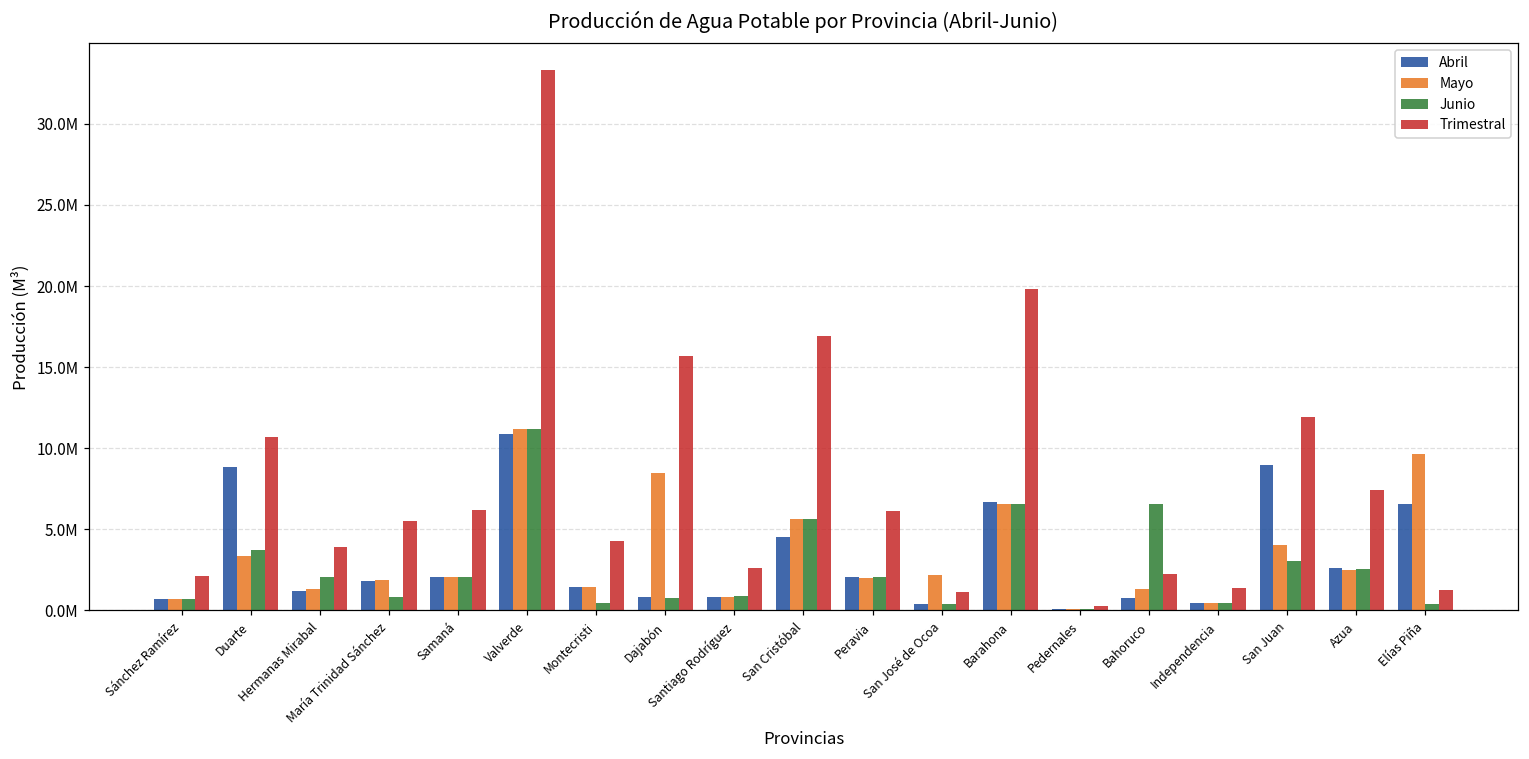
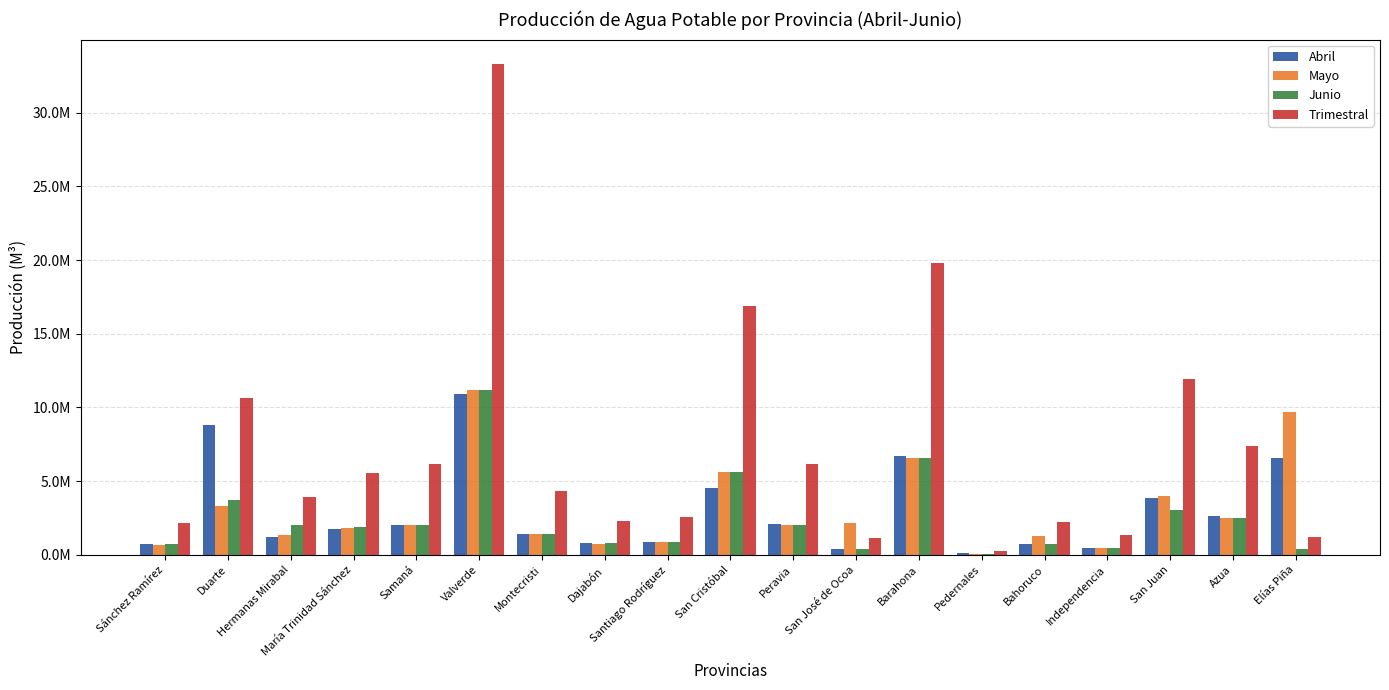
  {
    "Abril": {
      "Sánchez Ramírez": 700000,
      "Duarte": 8800000,
      "Hermanas Mirabal": 1200000,
      "María Trinidad Sánchez": 1800000,
      "Samaná": 2000000,
      "Valverde": 10900000,
      "Montecristi": 1400000,
      "Dajabón": 800000,
      "Santiago Rodríguez": 900000,
      "San Cristóbal": 4500000,
      "Peravia": 2100000,
      "San José de Ocoa": 400000,
      "Barahona": 6700000,
      "Bahoruco": 800000,
      "Independencia": 500000,
-     "San Juan": 8900000,
+     "San Juan": 3900000,
      "Azua": 2600000,
      "Elías Piña": 6500000
    },
    "Mayo": {
      "Sánchez Ramírez": 700000,
      "Duarte": 3300000,
      "Hermanas Mirabal": 1300000,
      "María Trinidad Sánchez": 1800000,
      "Samaná": 2100000,
      "Valverde": 11200000,
      "Montecristi": 1400000,
-     "Dajabón": 8500000,
+     "Dajabón": 700000,
      "Santiago Rodríguez": 800000,
      "San Cristóbal": 5600000,
      "Peravia": 2000000,
      "San José de Ocoa": 2200000,
      "Barahona": 6600000,
      "Bahoruco": 1300000,
      "Independencia": 500000,
      "San Juan": 4000000,
      "Azua": 2500000,
      "Elías Piña": 9700000
    },
    "Junio": {
      "Sánchez Ramírez": 700000,
      "Duarte": 3700000,
      "Hermanas Mirabal": 2000000,
-     "María Trinidad Sánchez": 900000,
+     "María Trinidad Sánchez": 1900000,
      "Samaná": 2100000,
      "Valverde": 11200000,
-     "Montecristi": 500000,
+     "Montecristi": 1400000,
      "Dajabón": 800000,
      "Santiago Rodríguez": 900000,
      "San Cristóbal": 5600000,
      "Peravia": 2000000,
      "San José de Ocoa": 400000,
      "Barahona": 6600000,
-     "Bahoruco": 6600000,
+     "Bahoruco": 700000,
      "Independencia": 500000,
      "San Juan": 3000000,
      "Azua": 2500000,
      "Elías Piña": 400000
    },
    "Trimestral": {
      "Sánchez Ramírez": 2100000,
      "Duarte": 10700000,
      "Hermanas Mirabal": 3900000,
      "María Trinidad Sánchez": 5500000,
      "Samaná": 6200000,
      "Valverde": 33300000,
      "Montecristi": 4300000,
-     "Dajabón": 15700000,
+     "Dajabón": 2300000,
      "Santiago Rodríguez": 2600000,
      "San Cristóbal": 16900000,
      "Peravia": 6100000,
      "San José de Ocoa": 1100000,
      "Barahona": 19800000,
      "Pedernales": 300000,
      "Bahoruco": 2200000,
      "Independencia": 1400000,
      "San Juan": 11900000,
      "Azua": 7400000,
      "Elías Piña": 1200000
    }
  }
